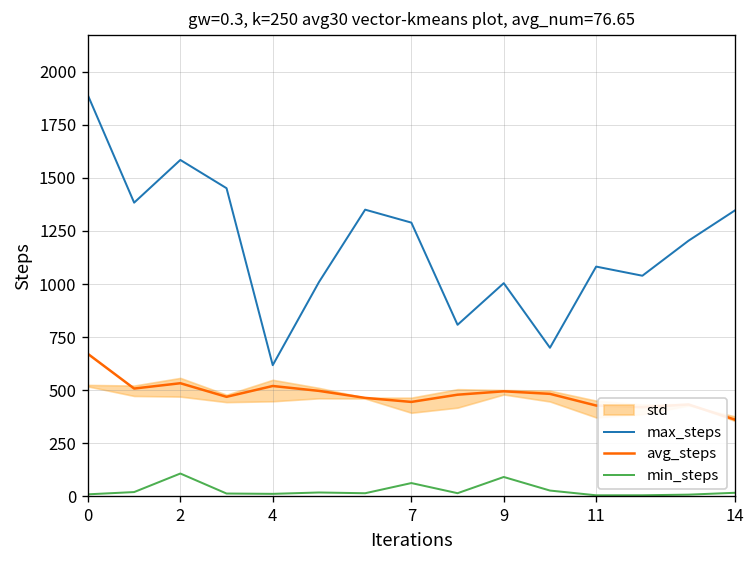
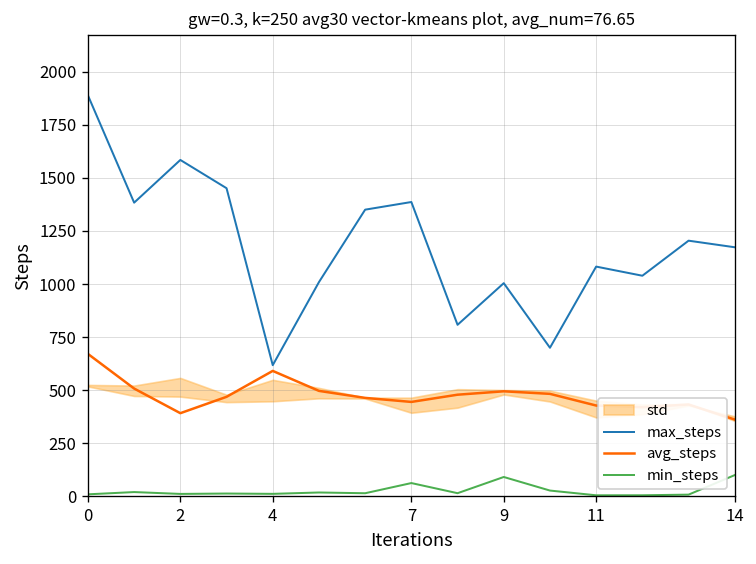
  {
    "max_steps": {
      "0": 1890,
      "2": 1580,
      "4": 620,
-     "7": 1290,
+     "7": 1390,
      "9": 1000,
      "11": 1080,
-     "14": 1350
+     "14": 1170
    },
    "avg_steps": {
      "0": 670,
-     "2": 530,
-     "4": 520,
+     "2": 390,
+     "4": 590,
      "7": 450,
      "11": 430,
      "14": 360
    },
    "min_steps": {
      "0": 10,
-     "2": 110,
+     "2": 10,
      "4": 10,
      "7": 60,
      "9": 90,
      "11": 10,
-     "14": 20
+     "14": 100
    }
  }
